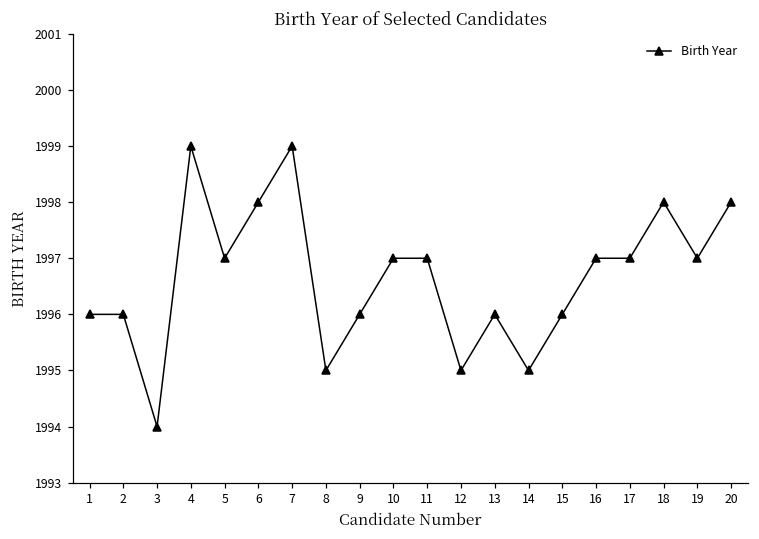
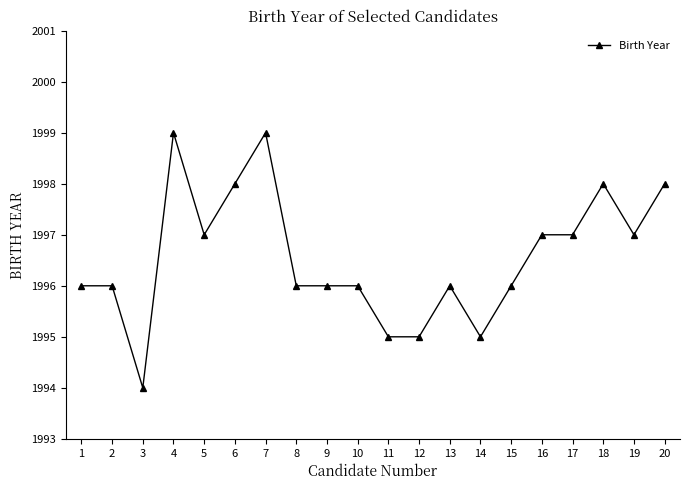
  {
    "1": 1996,
    "2": 1996,
    "3": 1994,
    "4": 1999,
    "5": 1997,
    "6": 1998,
    "7": 1999,
-   "8": 1995,
+   "8": 1996,
    "9": 1996,
-   "10": 1997,
-   "11": 1997,
+   "10": 1996,
+   "11": 1995,
    "12": 1995,
    "13": 1996,
    "14": 1995,
    "15": 1996,
    "16": 1997,
    "17": 1997,
    "18": 1998,
    "19": 1997,
    "20": 1998
  }
